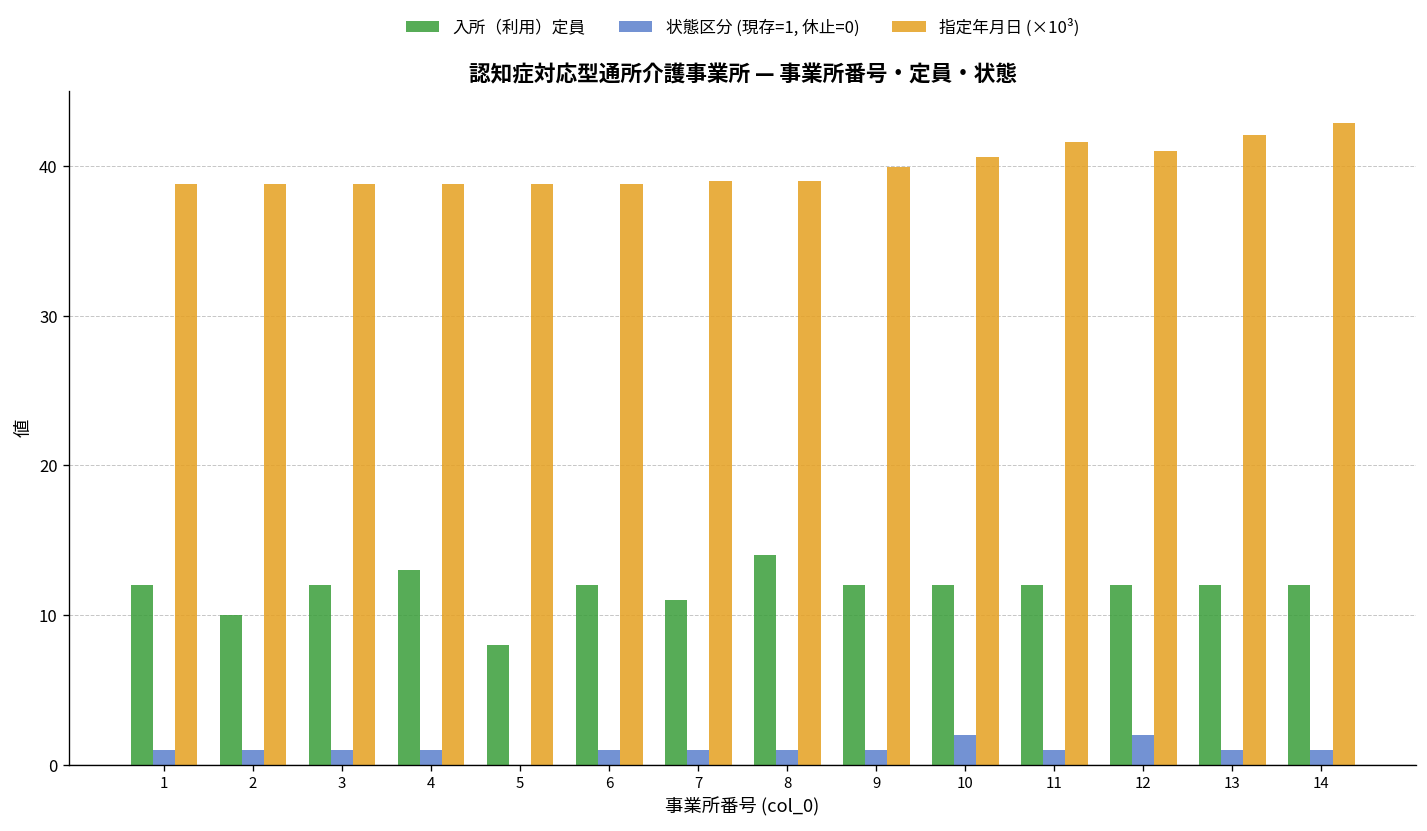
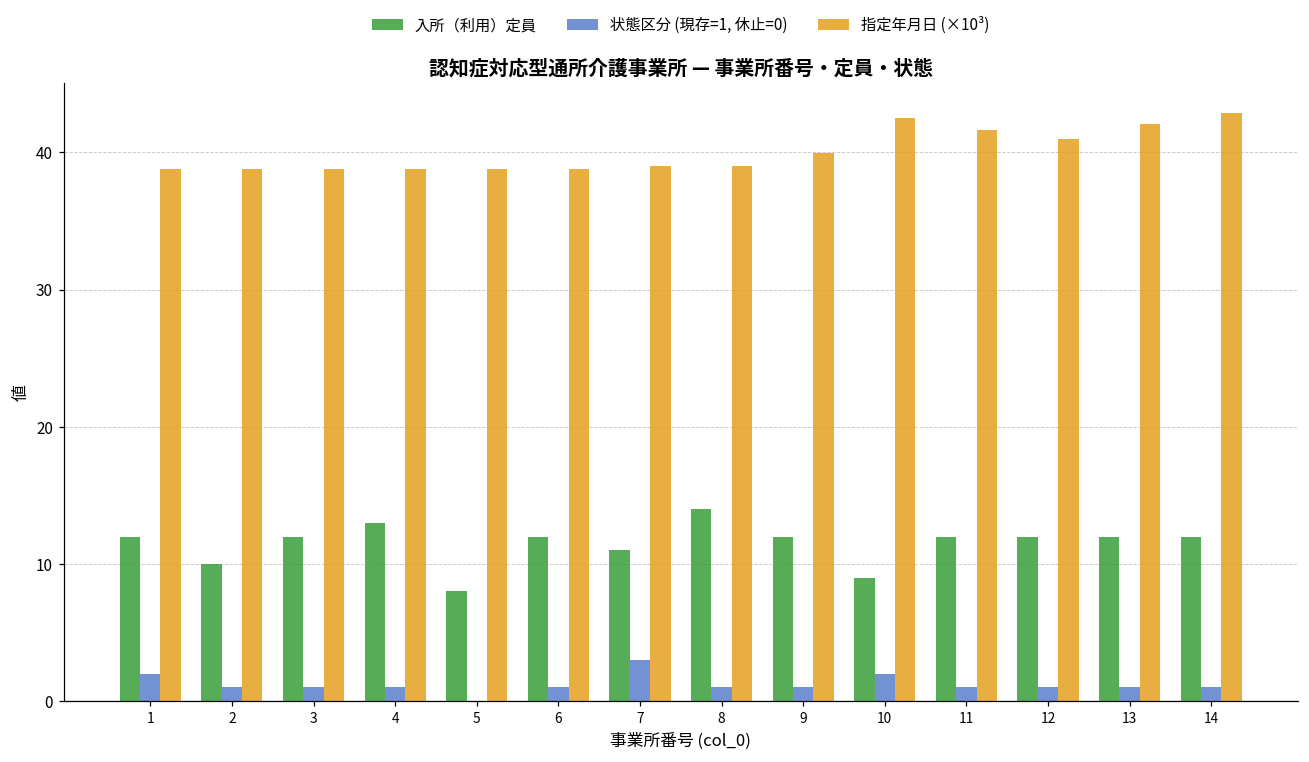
  {
    "入所（利用）定員": {
      "1": 12,
      "2": 10,
      "3": 12,
      "4": 13,
      "5": 8,
      "6": 12,
      "7": 11,
      "8": 14,
      "9": 12,
-     "10": 12,
+     "10": 9,
      "11": 12,
      "12": 12,
      "13": 12,
      "14": 12
    },
    "状態区分 (現存=1, 休止=0)": {
-     "1": 1,
+     "1": 2,
      "2": 1,
      "3": 1,
      "4": 1,
      "5": 0,
      "6": 1,
-     "7": 1,
+     "7": 3,
      "8": 1,
      "9": 1,
      "10": 2,
      "11": 1,
-     "12": 2,
+     "12": 1,
      "13": 1,
      "14": 1
    },
    "指定年月日 (×10³)": {
      "1": 38.8,
      "2": 38.8,
      "3": 38.8,
      "4": 38.8,
      "5": 38.8,
      "6": 38.8,
      "7": 39.0,
      "8": 39.0,
      "9": 39.9,
-     "10": 40.6,
+     "10": 42.5,
      "11": 41.6,
      "12": 41.0,
      "13": 42.1,
      "14": 42.9
    }
  }
